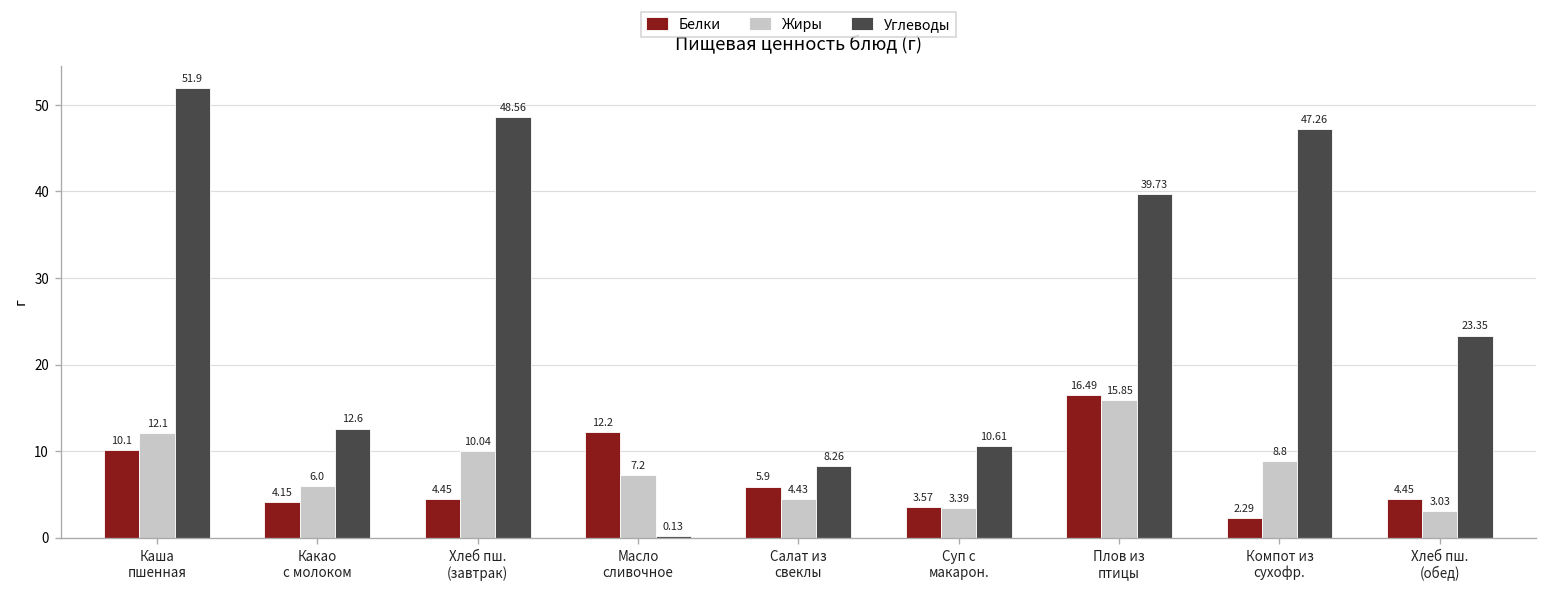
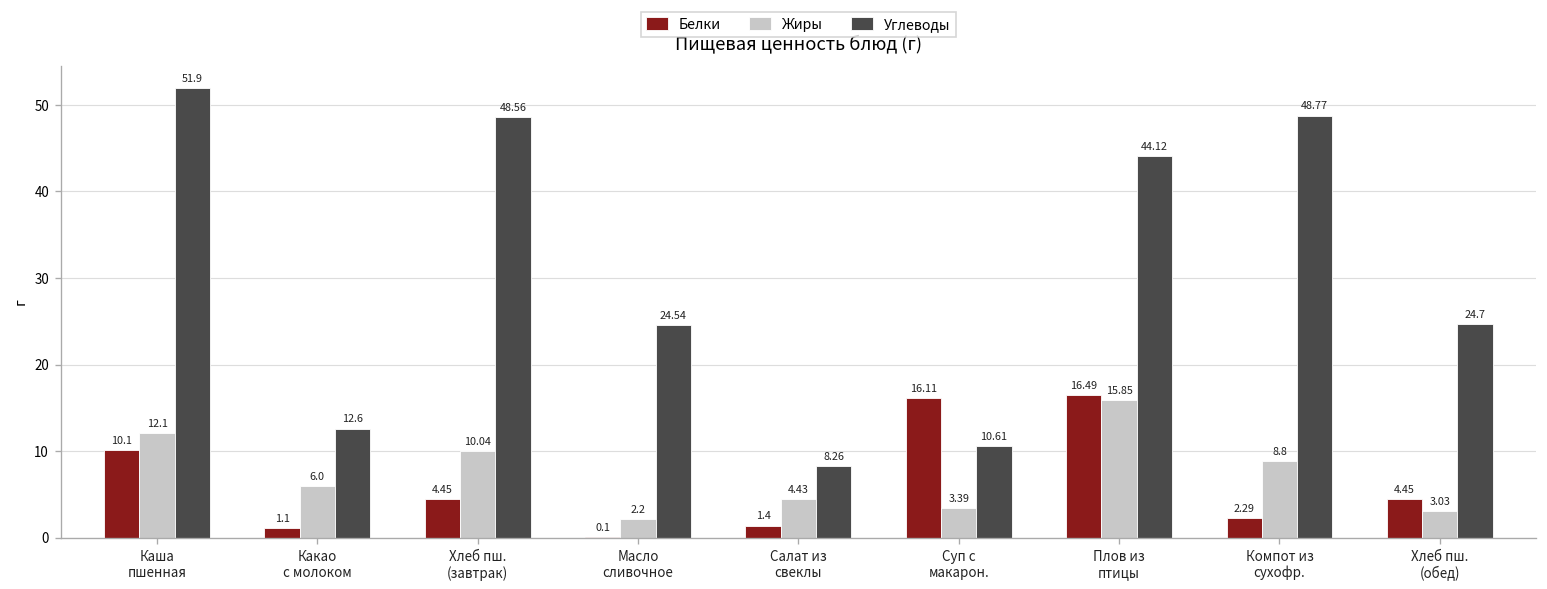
  {
    "Белки": {
      "Каша пшенная": 10.1,
-     "Какао с молоком": 4.15,
+     "Какао с молоком": 1.1,
      "Хлеб пш. (завтрак)": 4.45,
-     "Масло сливочное": 12.2,
-     "Салат из свеклы": 5.9,
-     "Суп с макарон.": 3.57,
+     "Масло сливочное": 0.1,
+     "Салат из свеклы": 1.4,
+     "Суп с макарон.": 16.11,
      "Плов из птицы": 16.49,
      "Компот из сухофр.": 2.29,
      "Хлеб пш. (обед)": 4.45
    },
    "Жиры": {
      "Каша пшенная": 12.1,
      "Какао с молоком": 6.0,
      "Хлеб пш. (завтрак)": 10.04,
-     "Масло сливочное": 7.2,
+     "Масло сливочное": 2.2,
      "Салат из свеклы": 4.43,
      "Суп с макарон.": 3.39,
      "Плов из птицы": 15.85,
      "Компот из сухофр.": 8.8,
      "Хлеб пш. (обед)": 3.03
    },
    "Углеводы": {
      "Каша пшенная": 51.9,
      "Какао с молоком": 12.6,
      "Хлеб пш. (завтрак)": 48.56,
-     "Масло сливочное": 0.13,
+     "Масло сливочное": 24.54,
      "Салат из свеклы": 8.26,
      "Суп с макарон.": 10.61,
-     "Плов из птицы": 39.73,
-     "Компот из сухофр.": 47.26,
-     "Хлеб пш. (обед)": 23.35
+     "Плов из птицы": 44.12,
+     "Компот из сухофр.": 48.77,
+     "Хлеб пш. (обед)": 24.7
    }
  }
